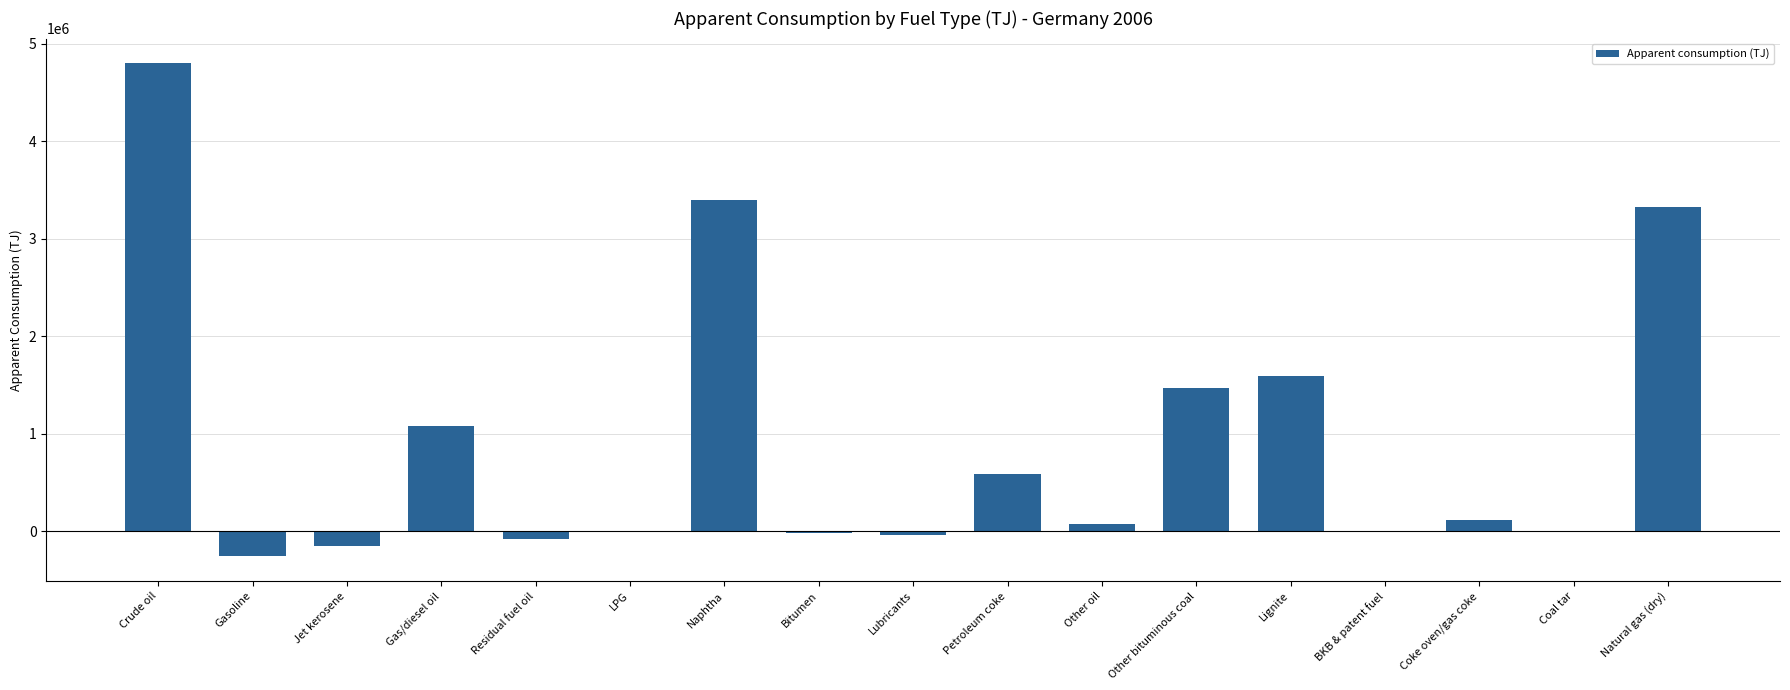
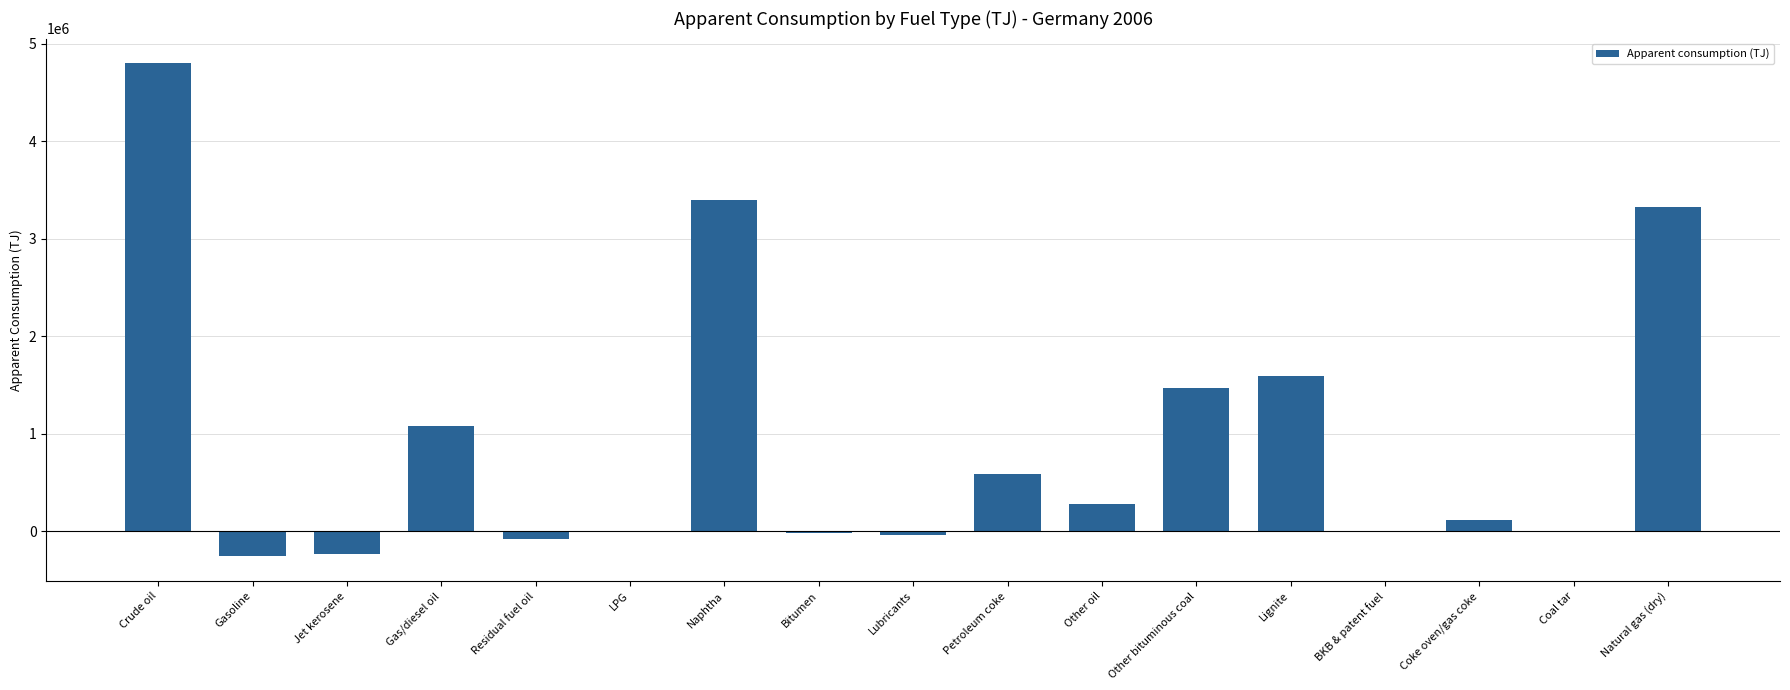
  {
    "Crude oil": 4800000,
    "Gasoline": -300000,
-   "Jet kerosene": -150000,
+   "Jet kerosene": -240000,
    "Gas/diesel oil": 1100000,
    "Residual fuel oil": -100000,
    "Naphtha": 3400000,
    "Lubricants": 0,
    "Petroleum coke": 600000,
-   "Other oil": 100000,
+   "Other oil": 300000,
    "Other bituminous coal": 1500000,
    "Lignite": 1600000,
    "Coke oven/gas coke": 100000,
    "Natural gas (dry)": 3300000
  }
